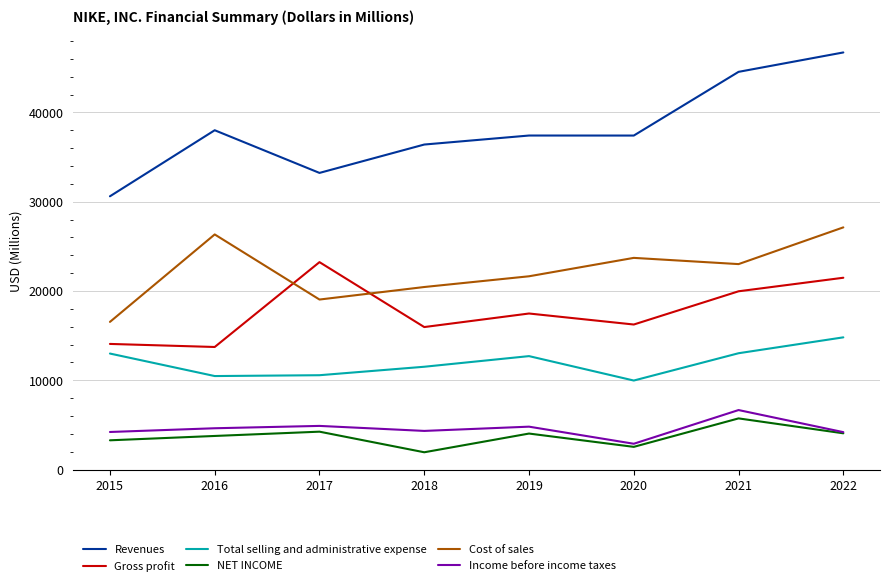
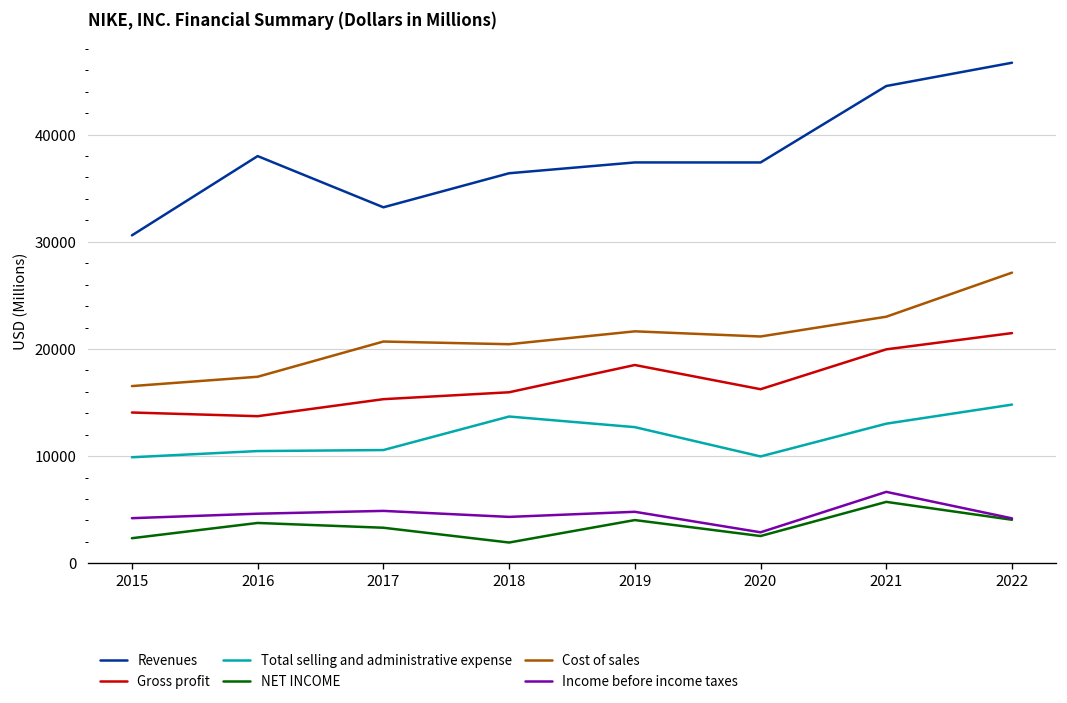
  {
    "Revenues": {
      "2015": 31000,
      "2016": 38000,
      "2017": 33000,
      "2018": 36000,
      "2019": 37000,
      "2020": 37000,
      "2021": 45000,
      "2022": 47000
    },
    "Gross profit": {
      "2015": 14000,
      "2016": 14000,
-     "2017": 23000,
+     "2017": 15000,
      "2018": 16000,
-     "2019": 17000,
+     "2019": 19000,
      "2020": 16000,
      "2021": 20000,
      "2022": 21000
    },
    "Total selling and administrative expense": {
-     "2015": 13000,
+     "2015": 10000,
      "2016": 10000,
      "2017": 11000,
-     "2018": 12000,
+     "2018": 14000,
      "2019": 13000,
      "2020": 10000,
      "2021": 13000,
      "2022": 15000
    },
    "NET INCOME": {
-     "2015": 3000,
+     "2015": 2000,
      "2016": 4000,
-     "2017": 4000,
+     "2017": 3000,
      "2018": 2000,
      "2019": 4000,
      "2020": 3000,
      "2021": 6000
    },
    "Cost of sales": {
      "2015": 17000,
-     "2016": 26000,
-     "2017": 19000,
+     "2016": 17000,
+     "2017": 21000,
      "2018": 20000,
      "2019": 22000,
-     "2020": 24000,
+     "2020": 21000,
      "2021": 23000,
      "2022": 27000
    },
    "Income before income taxes": {
      "2015": 4000,
      "2016": 5000,
      "2017": 5000,
      "2018": 4000,
      "2019": 5000,
      "2020": 3000,
      "2021": 7000
    }
  }
